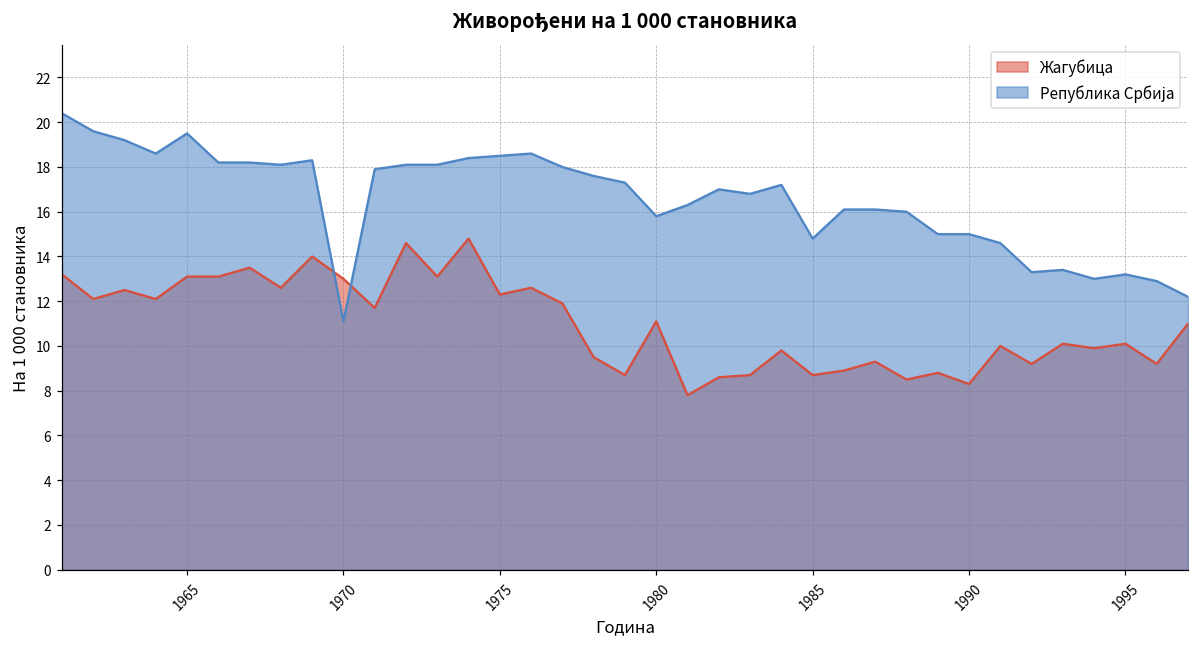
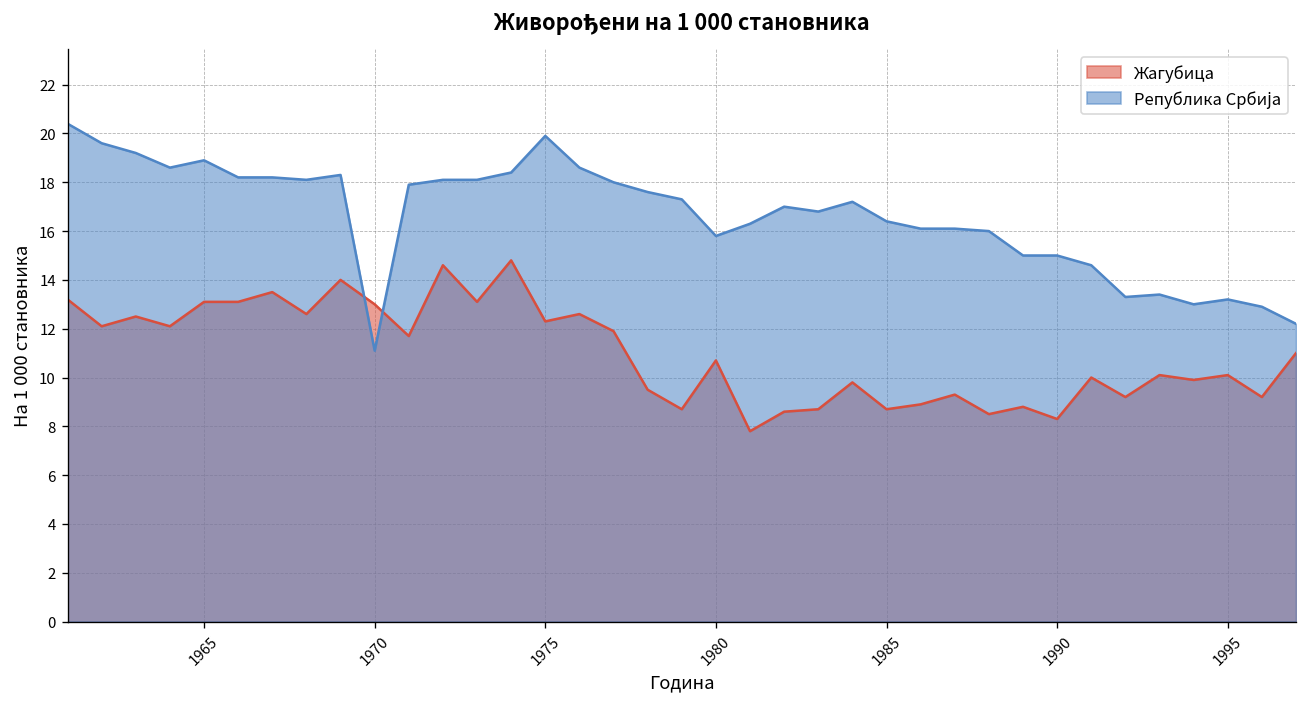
  {
    "Жагубица": {
      "1965": 13.1,
      "1970": 13.0,
      "1975": 12.3,
-     "1980": 11.1,
+     "1980": 10.7,
      "1985": 8.7,
      "1990": 8.3,
      "1995": 10.1
    },
    "Република Србија": {
-     "1965": 19.5,
+     "1965": 18.9,
      "1970": 11.1,
-     "1975": 18.5,
+     "1975": 19.9,
      "1980": 15.8,
-     "1985": 14.8,
+     "1985": 16.4,
      "1990": 15.0,
      "1995": 13.2
    }
  }
